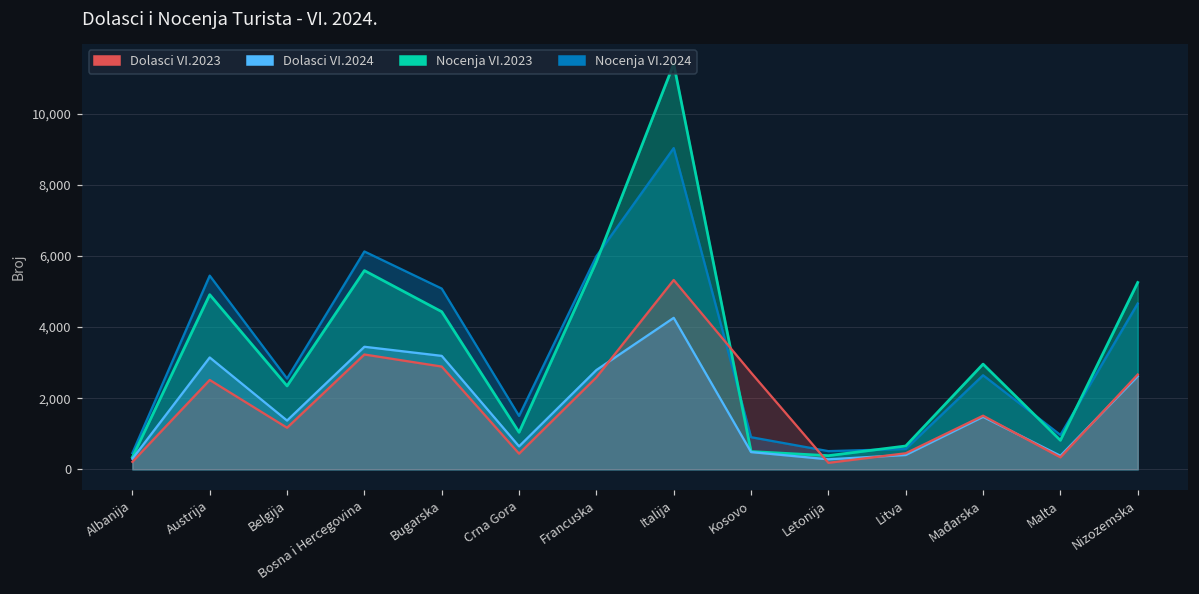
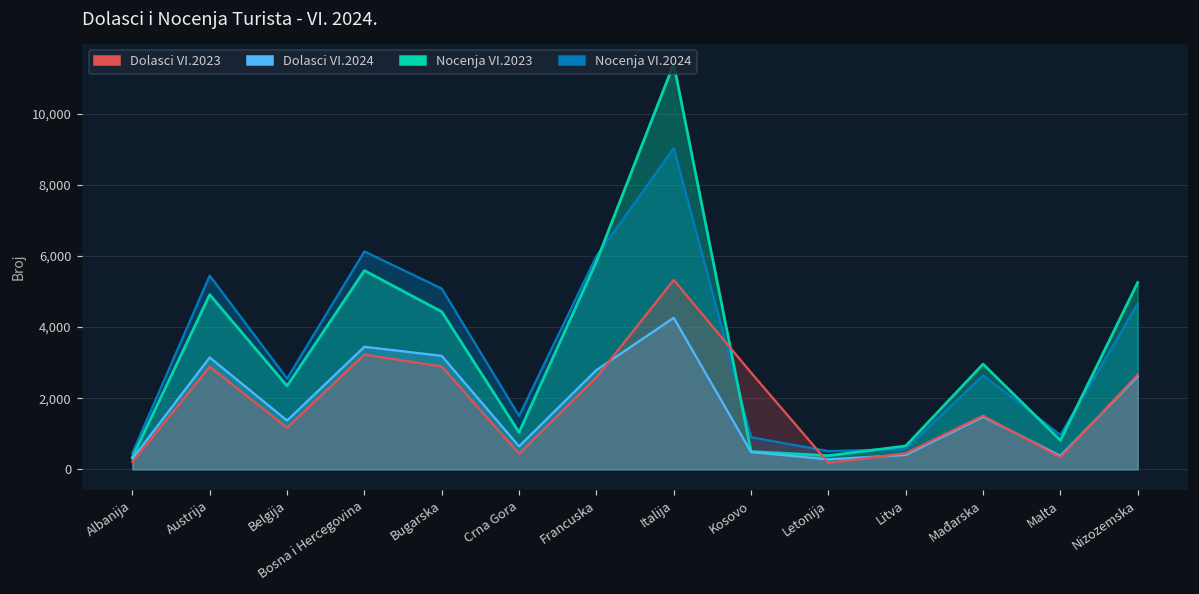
  {
    "Dolasci VI.2023": {
      "Albanija": "200",
-     "Austrija": "2,500",
+     "Austrija": "2,900",
      "Belgija": "1,200",
      "Bosna i Hercegovina": "3,200",
      "Bugarska": "2,900",
      "Crna Gora": "400",
      "Francuska": "2,600",
      "Italija": "5,300",
      "Kosovo": "2,700",
      "Letonija": "200"
    }
  }
